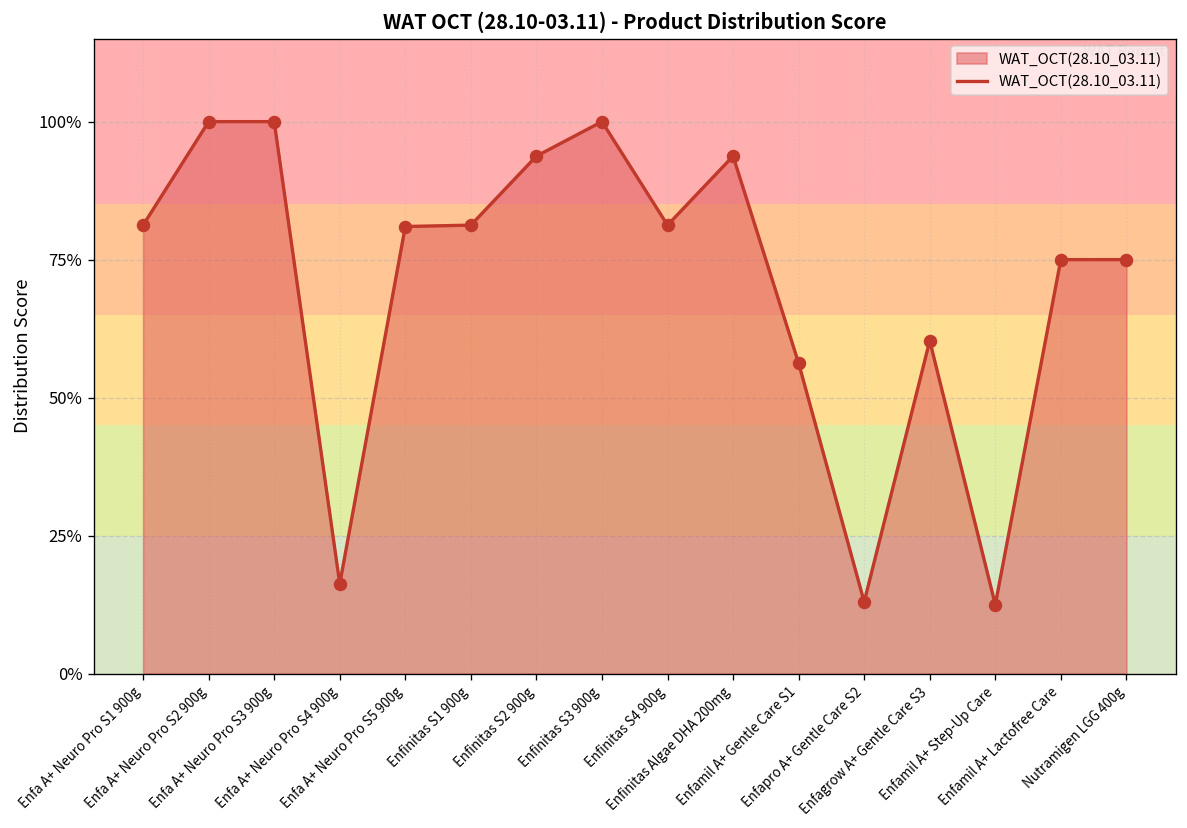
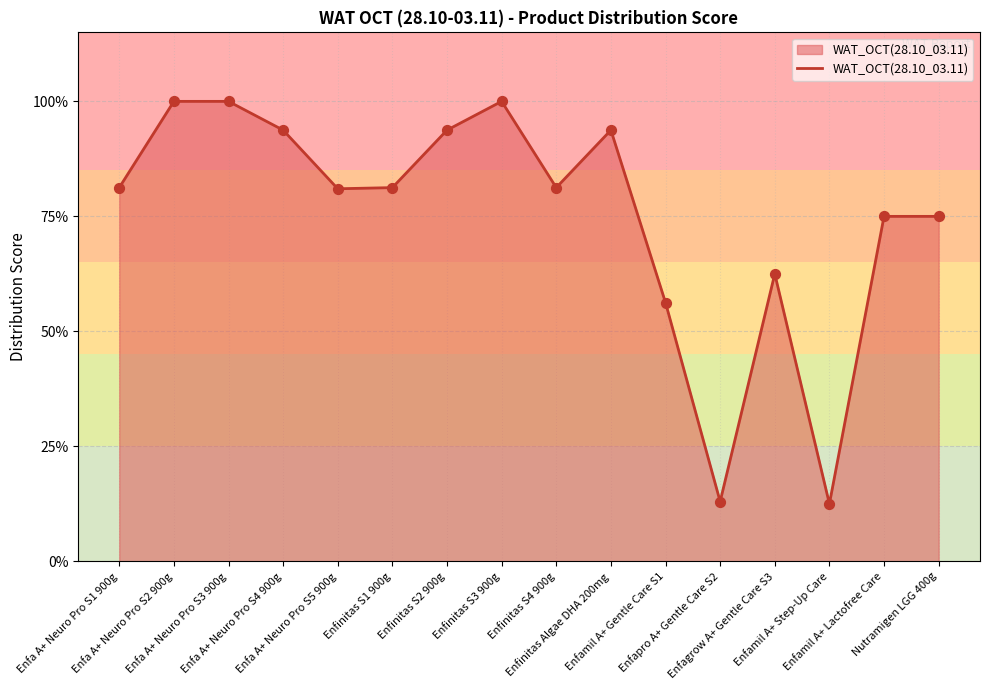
  {
    "Enfa A+ Neuro Pro S1 900g": "81%",
    "Enfa A+ Neuro Pro S2 900g": "100%",
    "Enfa A+ Neuro Pro S3 900g": "100%",
-   "Enfa A+ Neuro Pro S4 900g": "16%",
+   "Enfa A+ Neuro Pro S4 900g": "94%",
    "Enfa A+ Neuro Pro S5 900g": "81%",
    "Enfinitas S1 900g": "81%",
    "Enfinitas S2 900g": "94%",
    "Enfinitas S3 900g": "100%",
    "Enfinitas S4 900g": "81%",
    "Enfinitas Algae DHA 200mg": "94%",
    "Enfamil A+ Gentle Care S1": "56%",
    "Enfapro A+ Gentle Care S2": "13%",
-   "Enfagrow A+ Gentle Care S3": "60%",
+   "Enfagrow A+ Gentle Care S3": "63%",
    "Enfamil A+ Step-Up Care": "13%",
    "Enfamil A+ Lactofree Care": "75%",
    "Nutramigen LGG 400g": "75%"
  }
